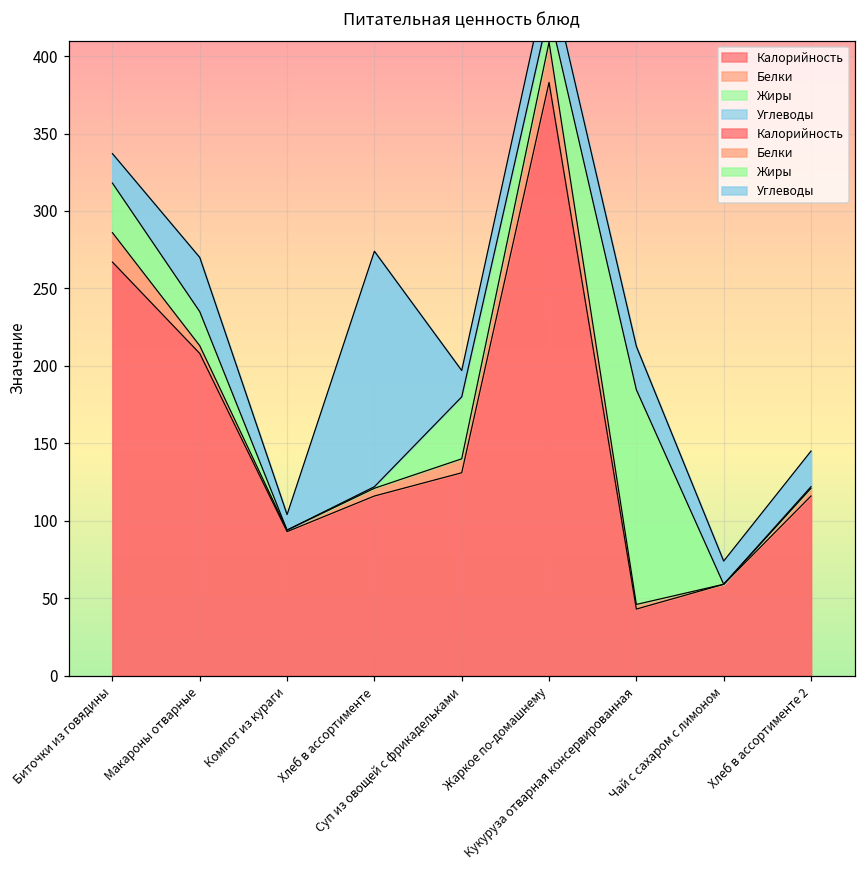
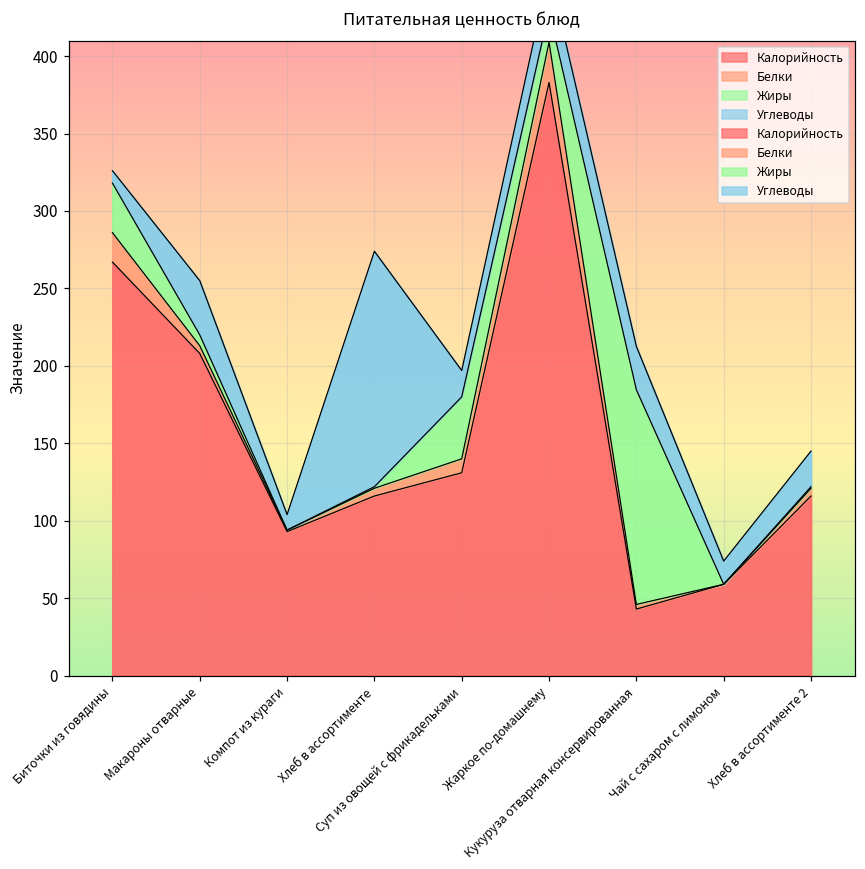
  {
    "Жиры": {
      "Биточки из говядины": 32,
-     "Макароны отварные": 22,
+     "Макароны отварные": 7,
      "Суп из овощей с фрикадельками": 40,
      "Кукуруза отварная консервированная": 139
    },
    "Углеводы": {
-     "Биточки из говядины": 19,
+     "Биточки из говядины": 8,
      "Макароны отварные": 35,
      "Компот из кураги": 10,
      "Хлеб в ассортименте": 152,
      "Суп из овощей с фрикадельками": 17,
      "Кукуруза отварная консервированная": 28,
      "Чай с сахаром с лимоном": 15,
      "Хлеб в ассортименте 2": 23
    }
  }
